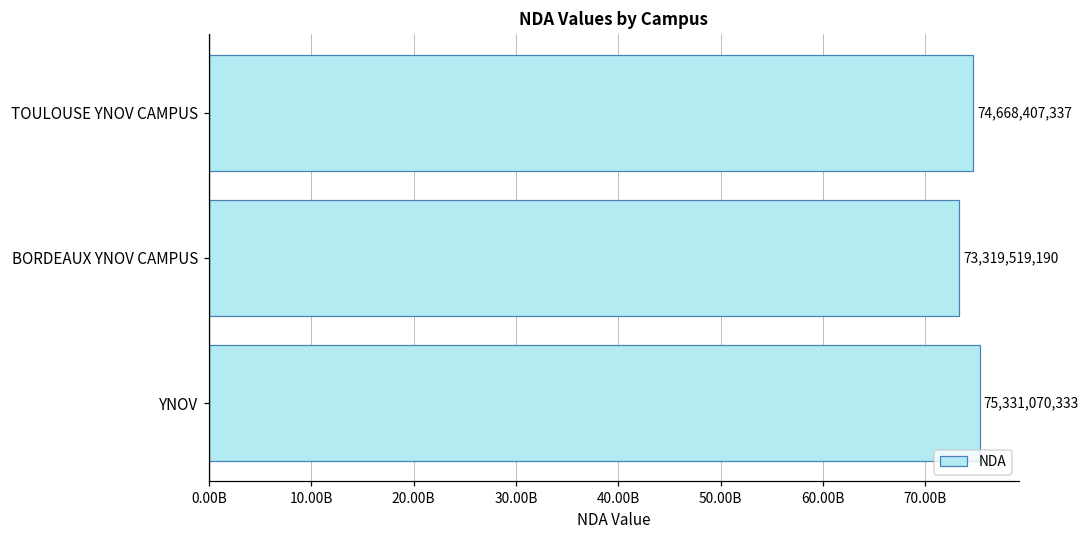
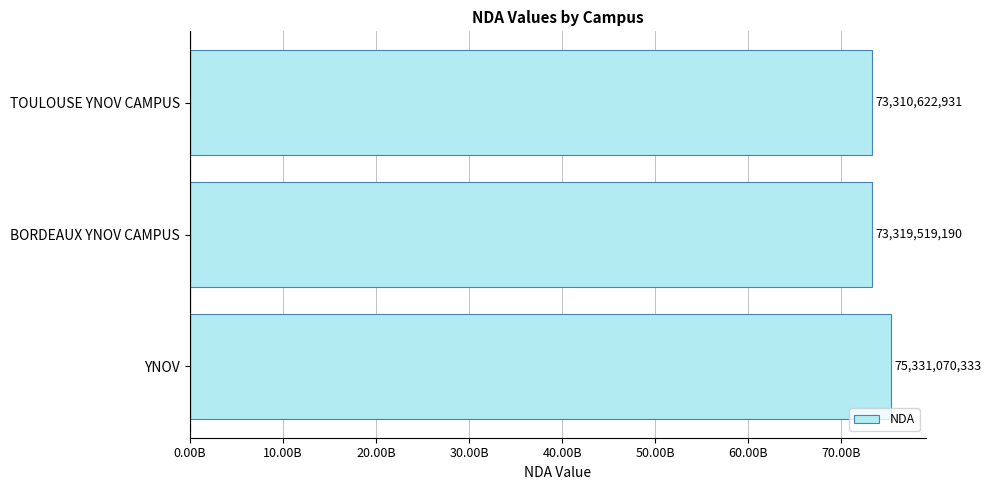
  {
-   "TOULOUSE YNOV CAMPUS": "74,668,407,337",
+   "TOULOUSE YNOV CAMPUS": "73,310,622,931",
    "BORDEAUX YNOV CAMPUS": "73,319,519,190",
    "YNOV": "75,331,070,333"
  }
